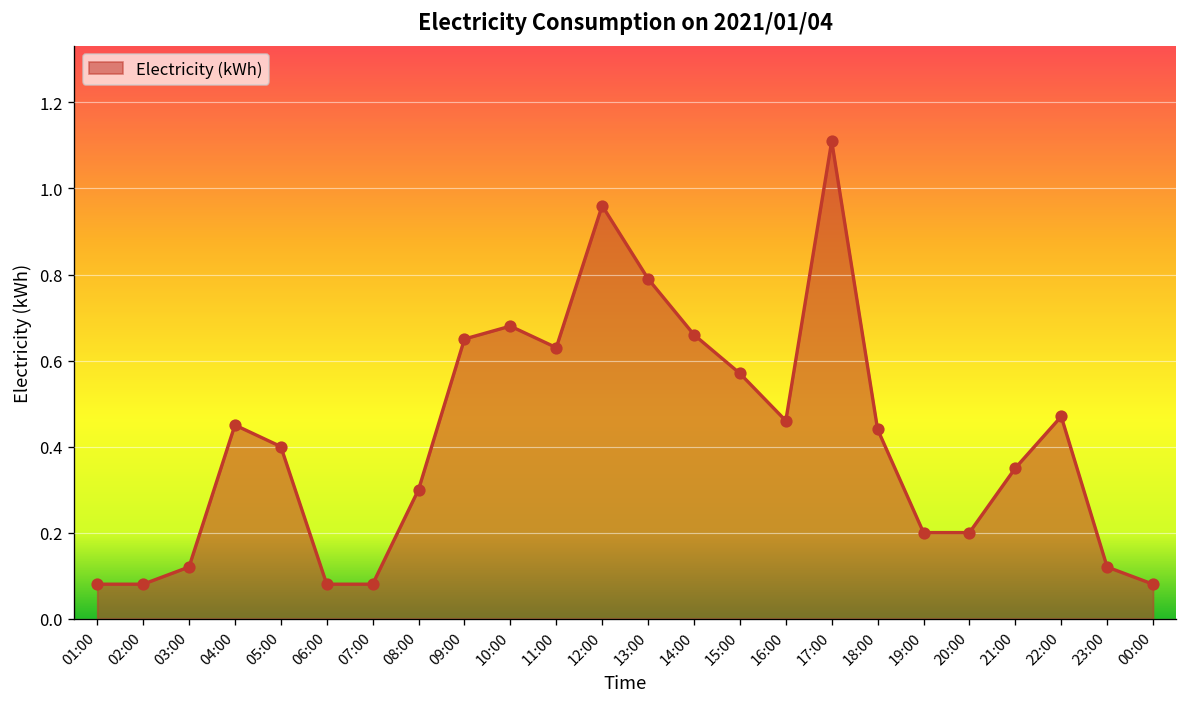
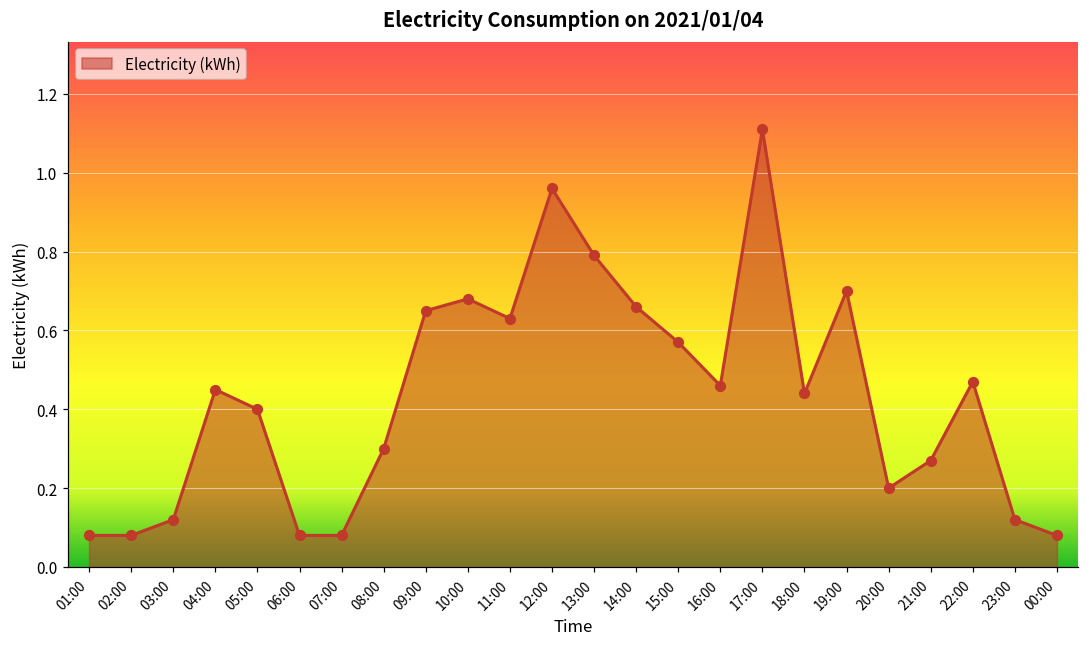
  {
    "01:00": 0.08,
    "02:00": 0.08,
    "03:00": 0.12,
    "04:00": 0.45,
    "05:00": 0.40,
    "06:00": 0.08,
    "07:00": 0.08,
    "08:00": 0.30,
    "09:00": 0.65,
    "10:00": 0.68,
    "11:00": 0.63,
    "12:00": 0.96,
    "13:00": 0.79,
    "14:00": 0.66,
    "15:00": 0.57,
    "16:00": 0.46,
    "17:00": 1.11,
    "18:00": 0.44,
-   "19:00": 0.2,
+   "19:00": 0.7,
    "20:00": 0.20,
-   "21:00": 0.35,
+   "21:00": 0.27,
    "22:00": 0.47,
    "23:00": 0.12,
    "00:00": 0.08
  }
